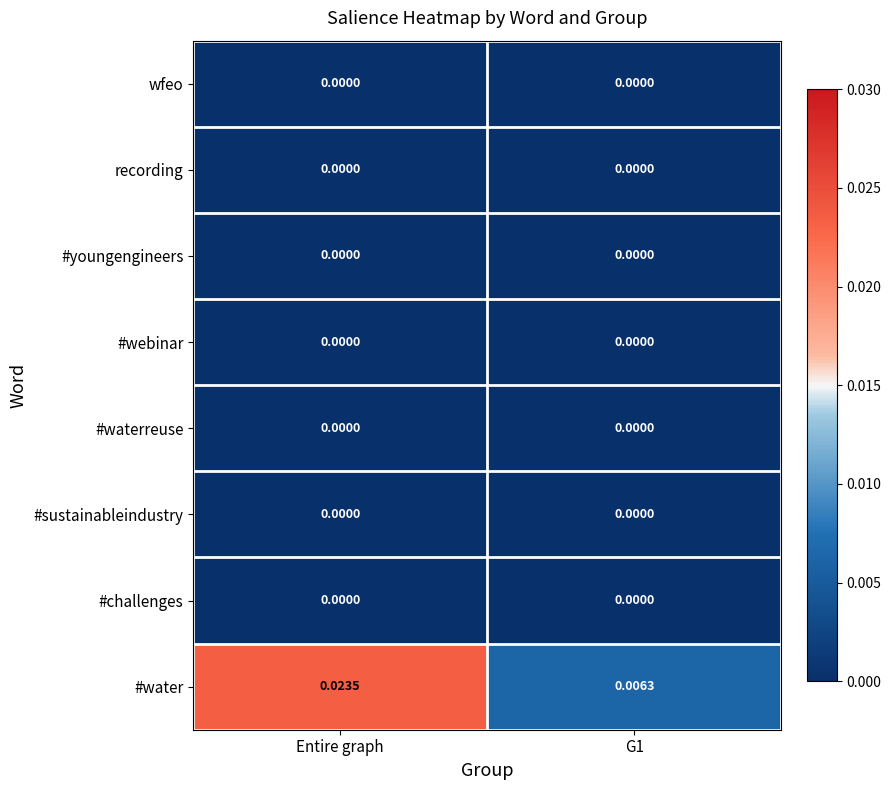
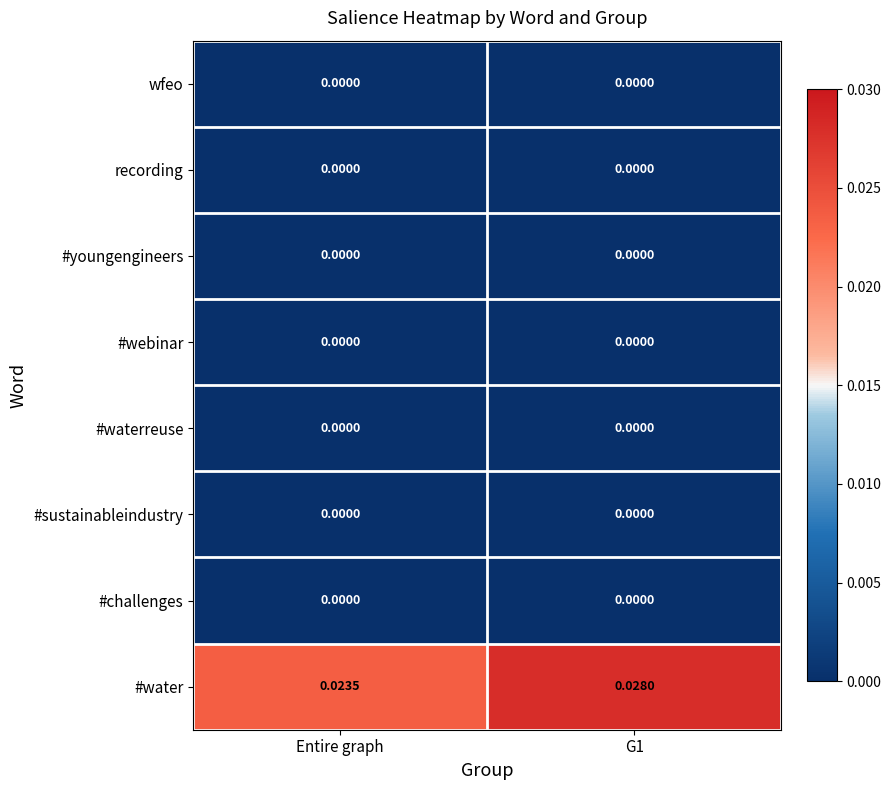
  {
    "wfeo": {
      "Entire graph": 0.0000,
      "G1": 0.0000
    },
    "recording": {
      "Entire graph": 0.0000,
      "G1": 0.0000
    },
    "#youngengineers": {
      "Entire graph": 0.0000,
      "G1": 0.0000
    },
    "#webinar": {
      "Entire graph": 0.0000,
      "G1": 0.0000
    },
    "#waterreuse": {
      "Entire graph": 0.0000,
      "G1": 0.0000
    },
    "#sustainableindustry": {
      "Entire graph": 0.0000,
      "G1": 0.0000
    },
    "#challenges": {
      "Entire graph": 0.0000,
      "G1": 0.0000
    },
    "#water": {
      "Entire graph": 0.0235,
-     "G1": 0.0063
+     "G1": 0.0280
    }
  }
